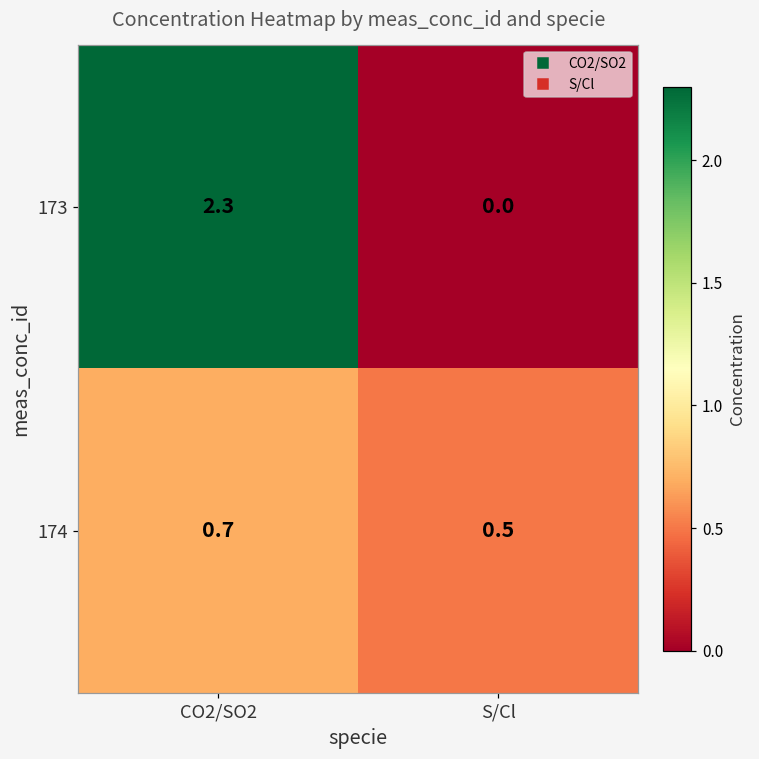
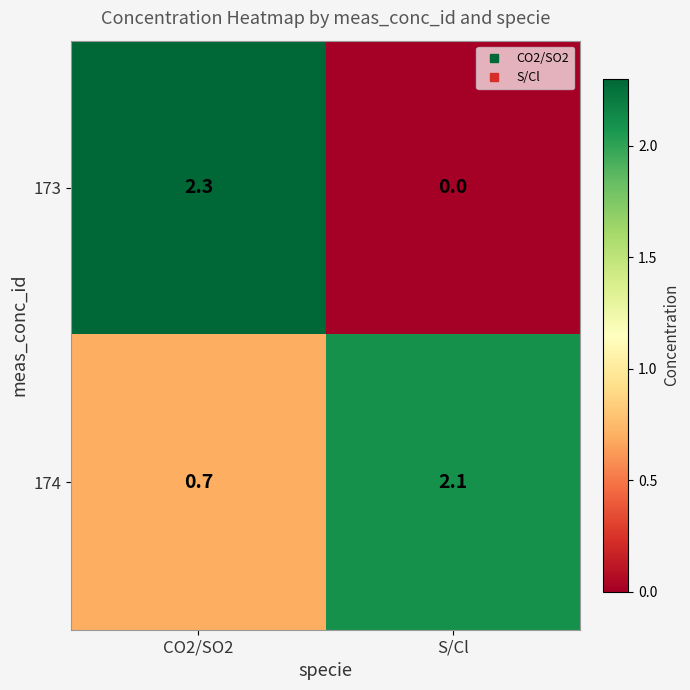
  {
    "173": {
      "CO2/SO2": 2.3,
      "S/Cl": 0.0
    },
    "174": {
      "CO2/SO2": 0.7,
-     "S/Cl": 0.5
+     "S/Cl": 2.1
    }
  }
